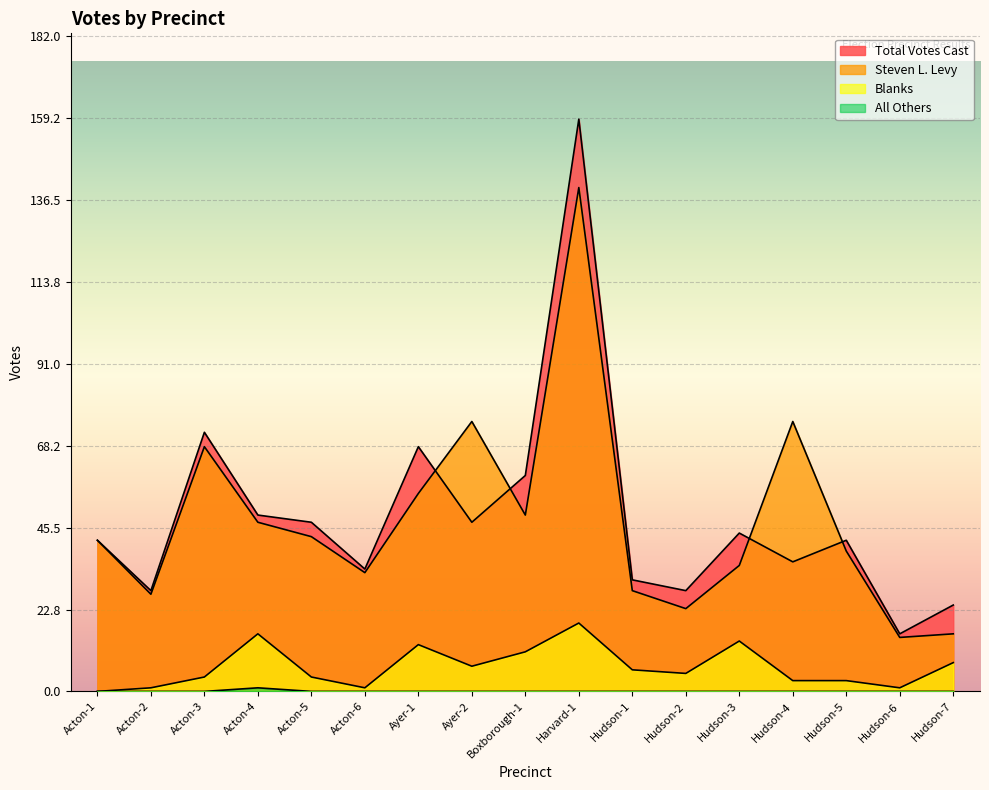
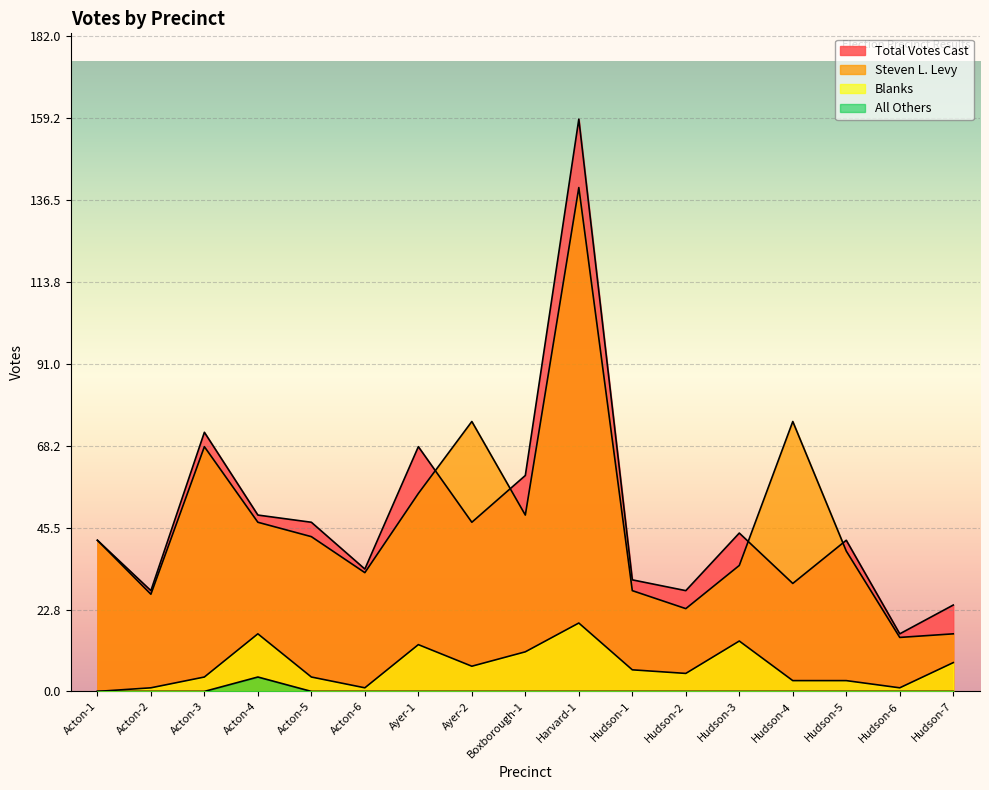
  {
    "Total Votes Cast": {
      "Acton-2": 28,
      "Acton-3": 72,
      "Acton-4": 49,
      "Acton-5": 47,
      "Acton-6": 34,
      "Ayer-1": 68,
      "Ayer-2": 47,
      "Boxborough-1": 60,
      "Harvard-1": 159,
      "Hudson-1": 31,
      "Hudson-2": 28,
      "Hudson-3": 44,
-     "Hudson-4": 36,
+     "Hudson-4": 30,
      "Hudson-5": 42,
      "Hudson-6": 16,
      "Hudson-7": 24
    },
    "Steven L. Levy": {
      "Acton-2": 27,
      "Acton-3": 68,
      "Acton-4": 47,
      "Acton-5": 43,
      "Acton-6": 33,
      "Ayer-1": 55,
      "Ayer-2": 75,
      "Boxborough-1": 49,
      "Harvard-1": 140,
      "Hudson-1": 28,
      "Hudson-2": 23,
      "Hudson-3": 35,
      "Hudson-4": 75,
      "Hudson-5": 39,
      "Hudson-6": 15,
      "Hudson-7": 16
    },
    "Blanks": {
      "Acton-2": 1,
      "Acton-3": 4,
      "Acton-4": 16,
      "Acton-5": 4,
      "Acton-6": 1,
      "Ayer-1": 13,
      "Ayer-2": 7,
      "Boxborough-1": 11,
      "Harvard-1": 19,
      "Hudson-1": 6,
      "Hudson-2": 5,
      "Hudson-3": 14,
      "Hudson-4": 3,
      "Hudson-5": 3,
      "Hudson-6": 1,
      "Hudson-7": 8
    },
    "All Others": {
      "Acton-2": 0,
      "Acton-3": 0,
-     "Acton-4": 1,
+     "Acton-4": 4,
      "Acton-5": 0,
      "Acton-6": 0,
      "Ayer-1": 0,
      "Ayer-2": 0,
      "Boxborough-1": 0,
      "Harvard-1": 0,
      "Hudson-1": 0,
      "Hudson-2": 0,
      "Hudson-3": 0,
      "Hudson-4": 0,
      "Hudson-5": 0,
      "Hudson-6": 0,
      "Hudson-7": 0
    }
  }
